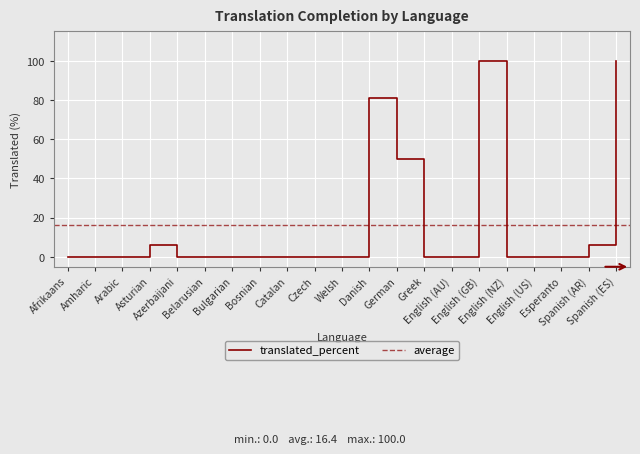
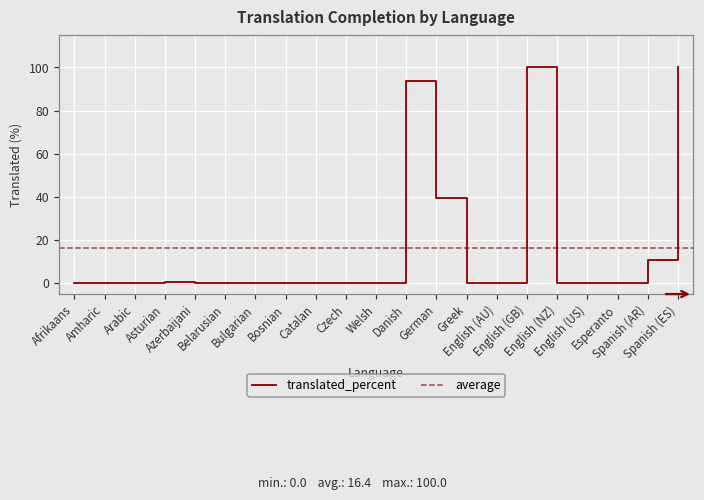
  {
    "Afrikaans": 0,
    "Amharic": 0,
    "Arabic": 0,
-   "Asturian": 6,
+   "Asturian": 1,
    "Azerbaijani": 0,
    "Belarusian": 0,
    "Bulgarian": 0,
    "Bosnian": 0,
    "Catalan": 0,
    "Czech": 0,
    "Welsh": 0,
-   "Danish": 81,
-   "German": 50,
+   "Danish": 94,
+   "German": 40,
    "Greek": 0,
    "English (AU)": 0,
    "English (GB)": 100,
    "English (NZ)": 0,
    "English (US)": 0,
    "Esperanto": 0,
-   "Spanish (AR)": 6,
+   "Spanish (AR)": 11,
    "Spanish (ES)": 100
  }
